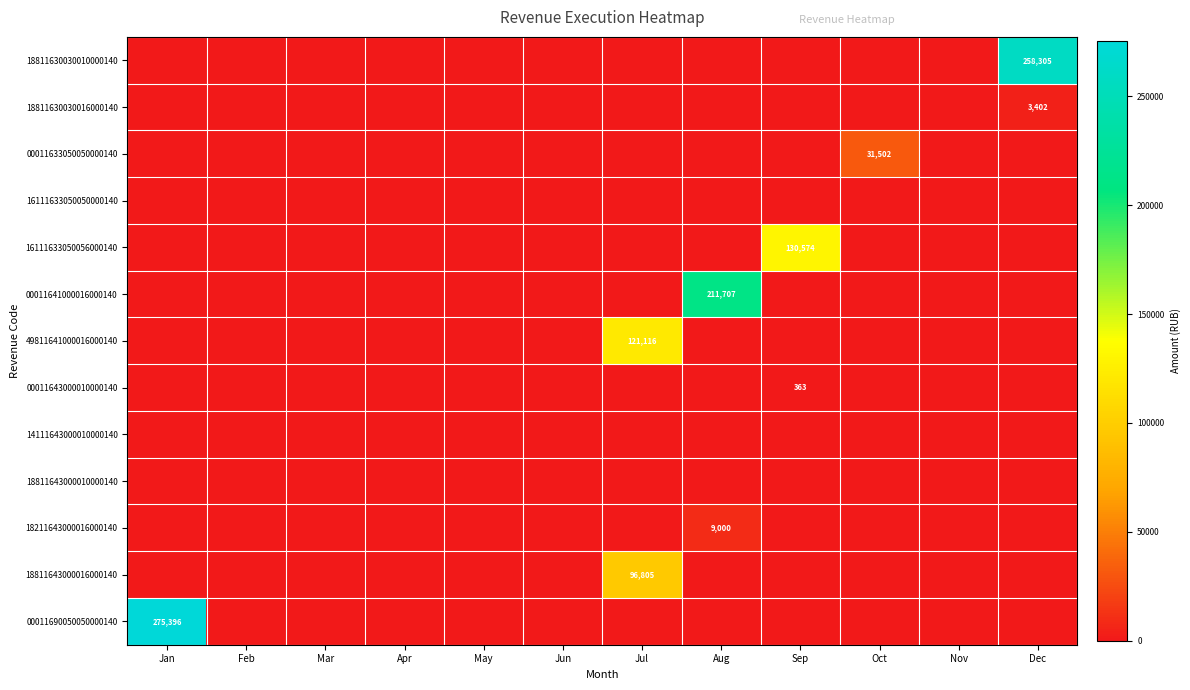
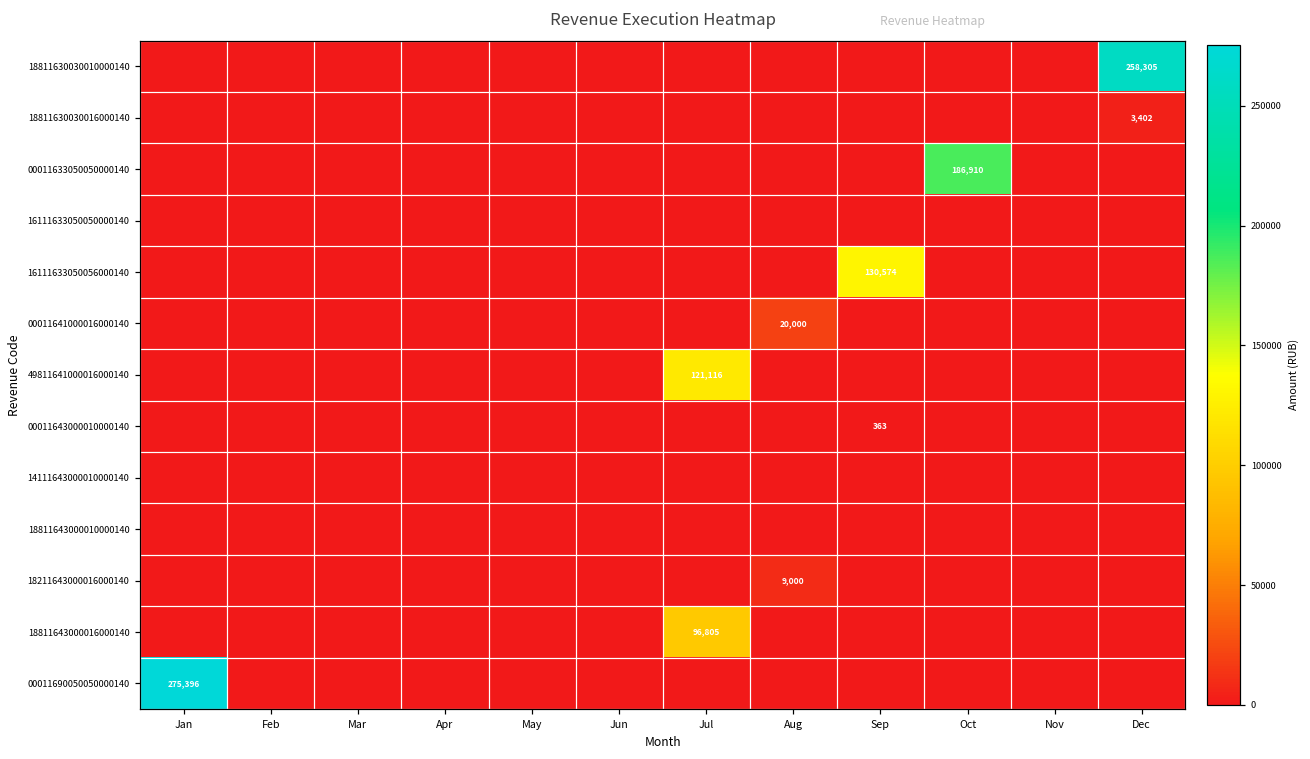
  {
    "18811630030010000140": {
      "Dec": "258,305"
    },
    "18811630030016000140": {
      "Dec": "3,402"
    },
    "00011633050050000140": {
-     "Oct": "31,502"
+     "Oct": "186,910"
    },
    "16111633050056000140": {
      "Sep": "130,574"
    },
    "00011641000016000140": {
-     "Aug": "211,707"
+     "Aug": "20,000"
    },
    "49811641000016000140": {
      "Jul": "121,116"
    },
    "00011643000010000140": {
      "Sep": "363"
    },
    "18211643000016000140": {
      "Aug": "9,000"
    },
    "18811643000016000140": {
      "Jul": "96,805"
    },
    "00011690050050000140": {
      "Jan": "275,396"
    }
  }
